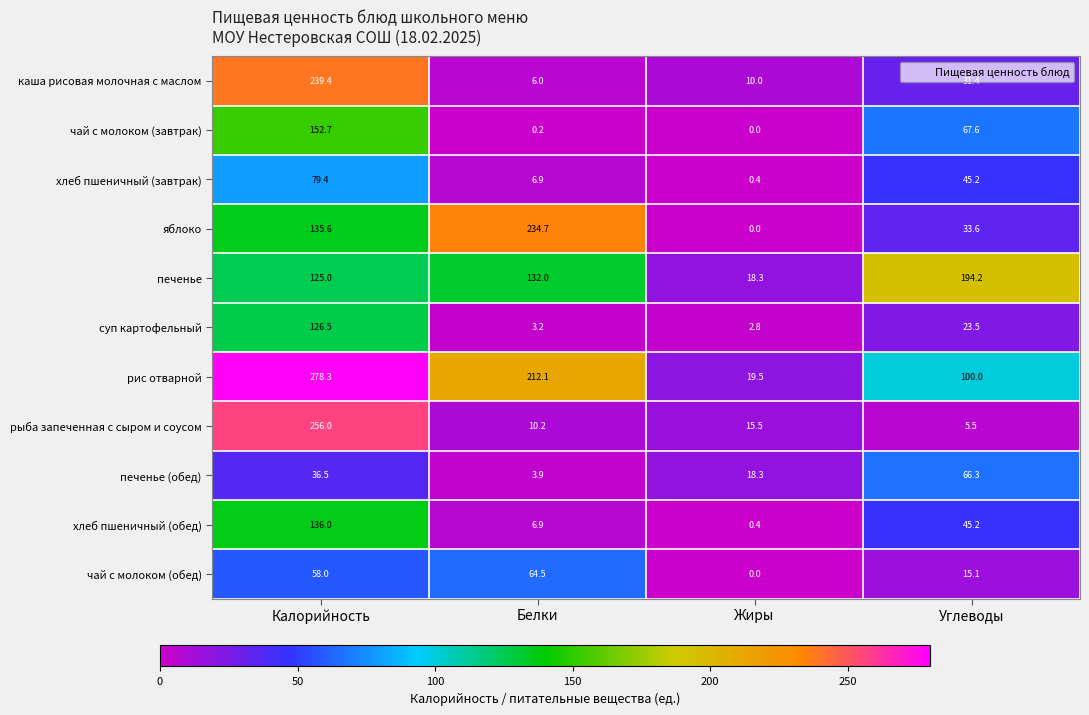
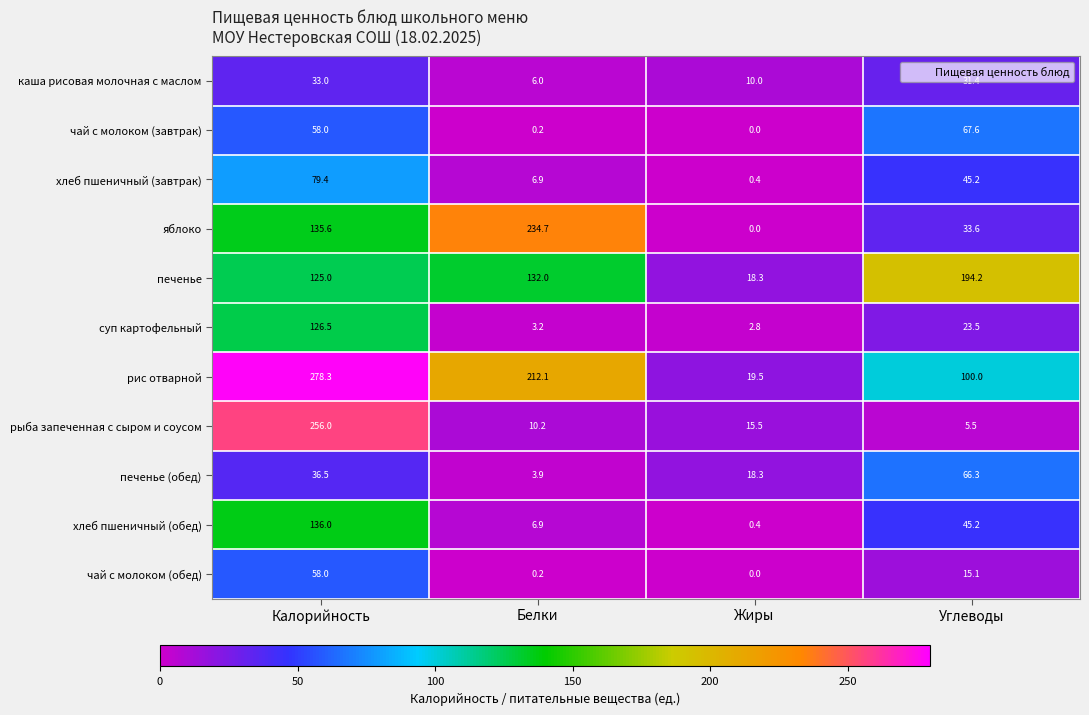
  {
    "каша рисовая молочная с маслом": {
-     "Калорийность": 239.4,
+     "Калорийность": 33.0,
      "Белки": 6.0,
      "Жиры": 10.0
    },
    "чай с молоком (завтрак)": {
-     "Калорийность": 152.7,
+     "Калорийность": 58.0,
      "Белки": 0.2,
      "Жиры": 0.0,
      "Углеводы": 67.6
    },
    "хлеб пшеничный (завтрак)": {
      "Калорийность": 79.4,
      "Белки": 6.9,
      "Жиры": 0.4,
      "Углеводы": 45.2
    },
    "яблоко": {
      "Калорийность": 135.6,
      "Белки": 234.7,
      "Жиры": 0.0,
      "Углеводы": 33.6
    },
    "печенье": {
      "Калорийность": 125.0,
      "Белки": 132.0,
      "Жиры": 18.3,
      "Углеводы": 194.2
    },
    "суп картофельный": {
      "Калорийность": 126.5,
      "Белки": 3.2,
      "Жиры": 2.8,
      "Углеводы": 23.5
    },
    "рис отварной": {
      "Калорийность": 278.3,
      "Белки": 212.1,
      "Жиры": 19.5,
      "Углеводы": 100.0
    },
    "рыба запеченная с сыром и соусом": {
      "Калорийность": 256.0,
      "Белки": 10.2,
      "Жиры": 15.5,
      "Углеводы": 5.5
    },
    "печенье (обед)": {
      "Калорийность": 36.5,
      "Белки": 3.9,
      "Жиры": 18.3,
      "Углеводы": 66.3
    },
    "хлеб пшеничный (обед)": {
      "Калорийность": 136.0,
      "Белки": 6.9,
      "Жиры": 0.4,
      "Углеводы": 45.2
    },
    "чай с молоком (обед)": {
      "Калорийность": 58.0,
-     "Белки": 64.5,
+     "Белки": 0.2,
      "Жиры": 0.0,
      "Углеводы": 15.1
    }
  }
